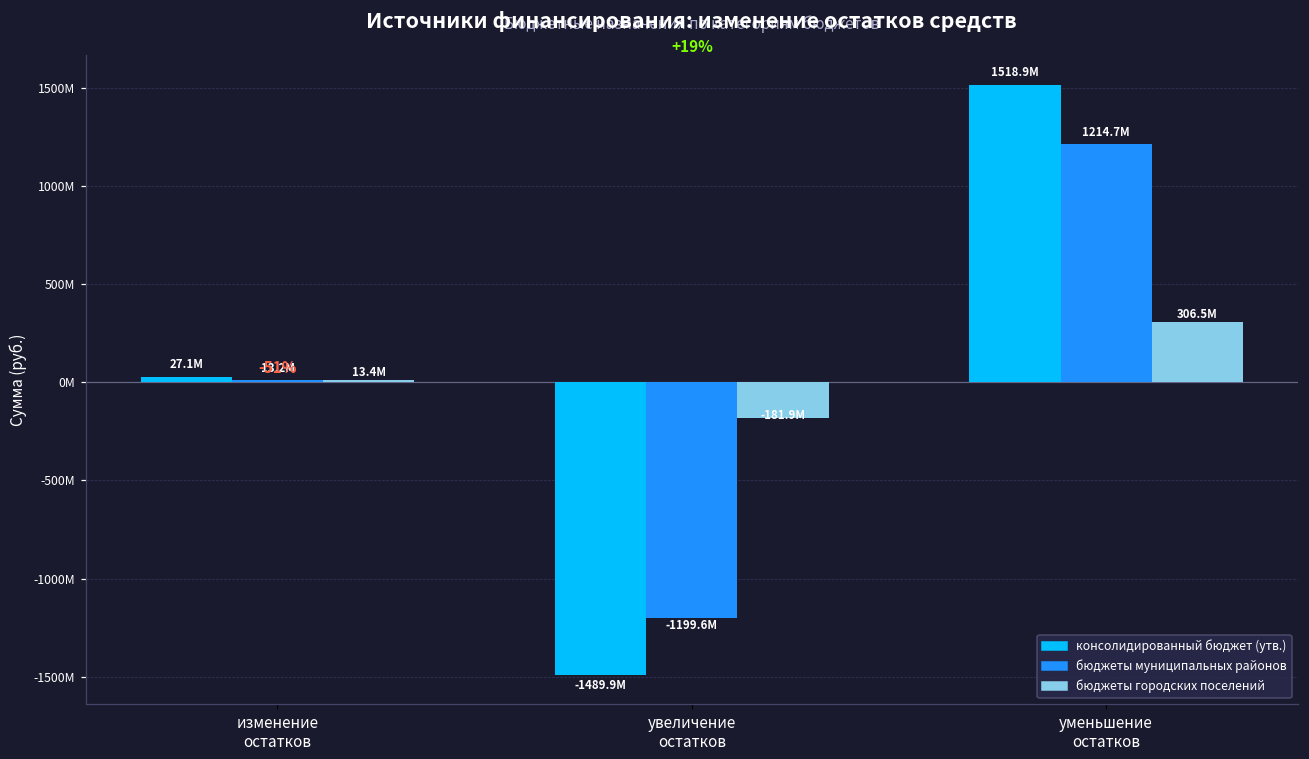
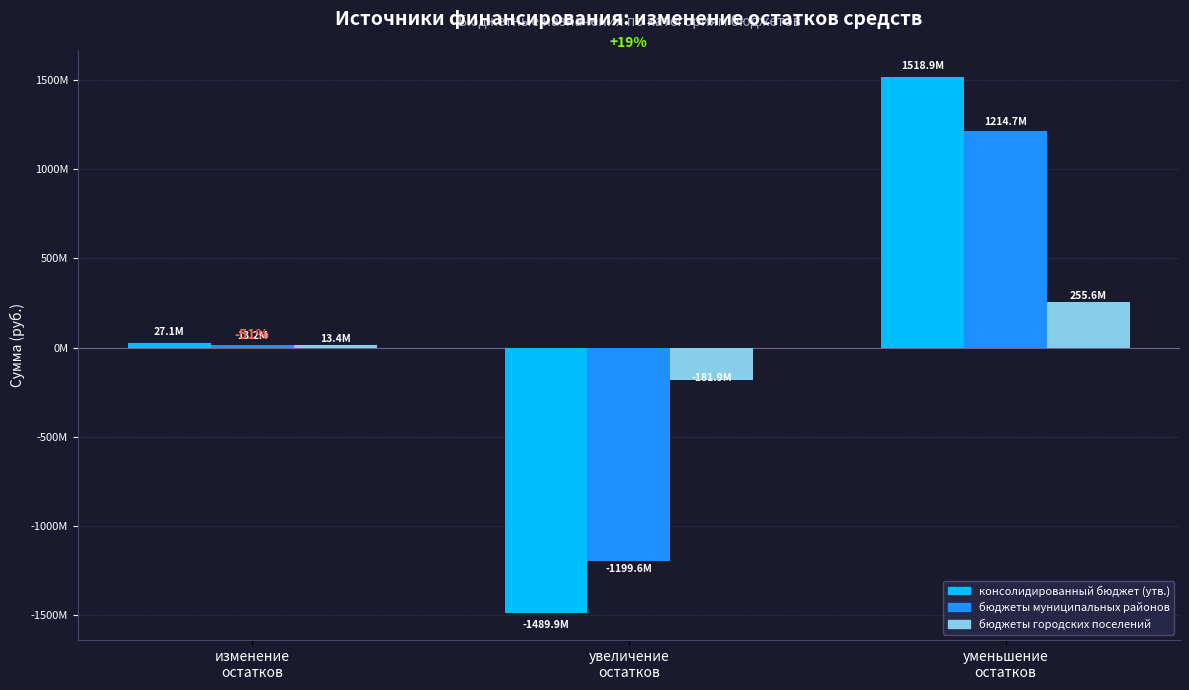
  {
    "бюджеты городских поселений": {
      "изменение остатков": "13.4M",
      "увеличение остатков": "-181.9M",
-     "уменьшение остатков": "306.5M"
+     "уменьшение остатков": "255.6M"
    }
  }
